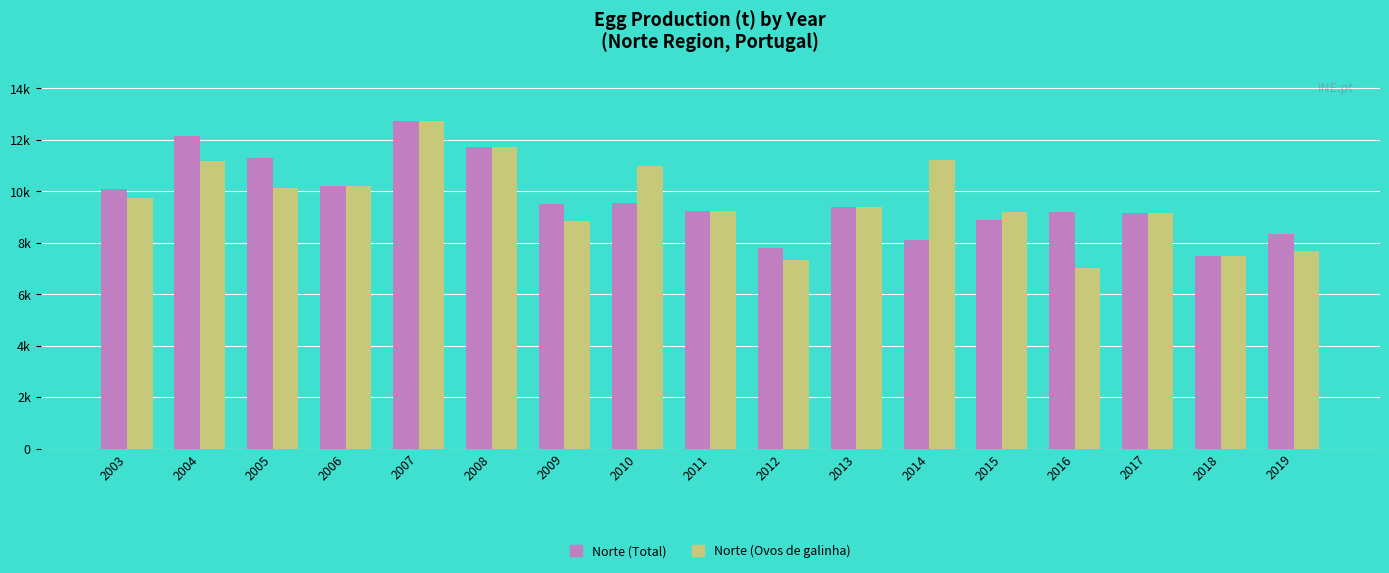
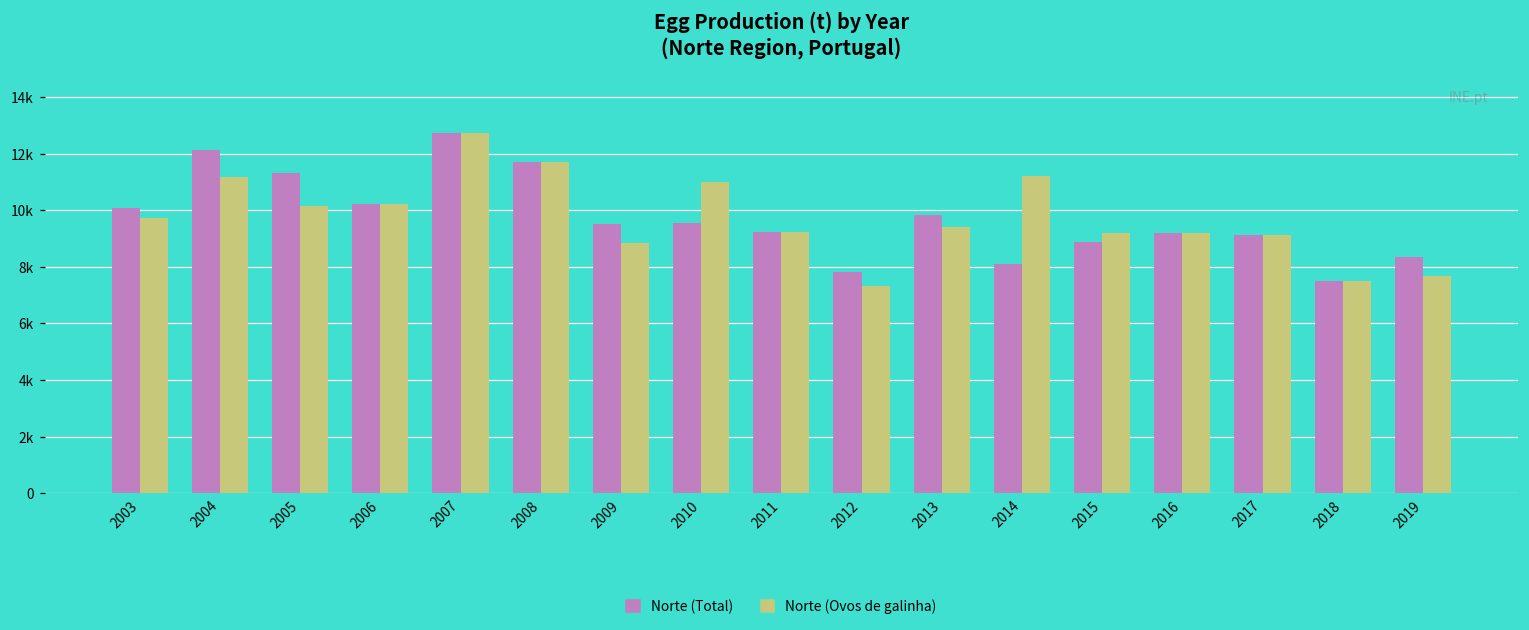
  {
    "Norte (Total)": {
      "2003": 10100,
      "2004": 12100,
      "2005": 11300,
      "2006": 10200,
      "2007": 12700,
      "2008": 11700,
      "2009": 9500,
      "2010": 9500,
      "2011": 9200,
      "2012": 7800,
-     "2013": 9400,
+     "2013": 9800,
      "2014": 8100,
      "2015": 8900,
      "2016": 9200,
      "2017": 9100,
      "2018": 7500,
      "2019": 8300
    },
    "Norte (Ovos de galinha)": {
      "2003": 9700,
      "2004": 11200,
      "2005": 10100,
      "2006": 10200,
      "2007": 12700,
      "2008": 11700,
      "2009": 8800,
      "2010": 11000,
      "2011": 9200,
      "2012": 7300,
      "2013": 9400,
      "2014": 11200,
      "2015": 9200,
-     "2016": 7000,
+     "2016": 9200,
      "2017": 9100,
      "2018": 7500,
      "2019": 7700
    }
  }
